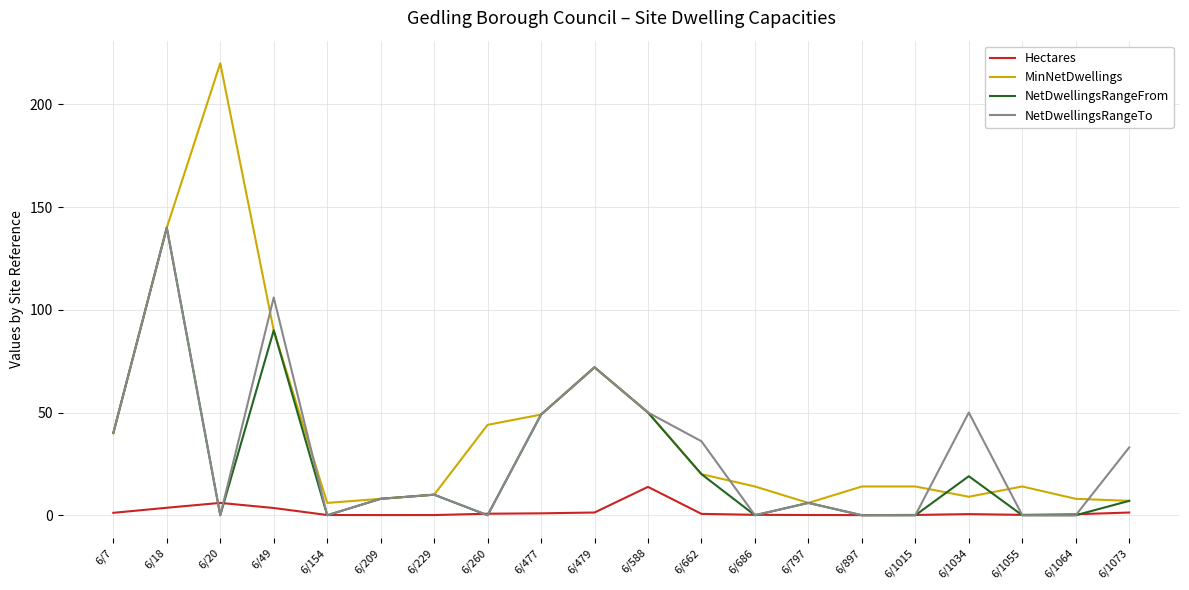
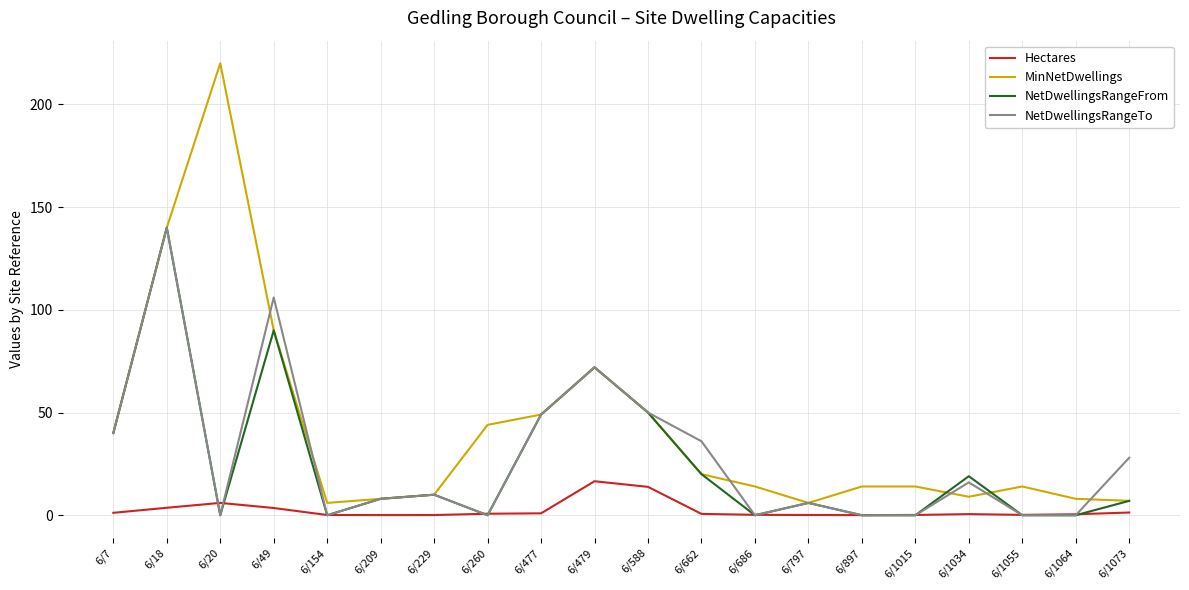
  {
    "Hectares": {
      "6/7": 1,
      "6/18": 4,
      "6/20": 6,
      "6/49": 4,
      "6/209": 0,
      "6/229": 0,
      "6/477": 1,
-     "6/479": 1,
+     "6/479": 17,
      "6/588": 14,
      "6/662": 1,
      "6/797": 0,
      "6/1034": 1,
      "6/1073": 1
    },
    "MinNetDwellings": {
      "6/20": 220,
      "6/154": 6,
      "6/260": 44,
      "6/686": 14,
      "6/897": 14,
      "6/1015": 14,
      "6/1034": 9,
      "6/1055": 14,
      "6/1064": 8
    },
    "NetDwellingsRangeFrom": {
      "6/1034": 19
    },
    "NetDwellingsRangeTo": {
      "6/49": 106,
      "6/662": 36,
-     "6/1034": 50,
-     "6/1073": 33
+     "6/1034": 16,
+     "6/1073": 28
    }
  }
